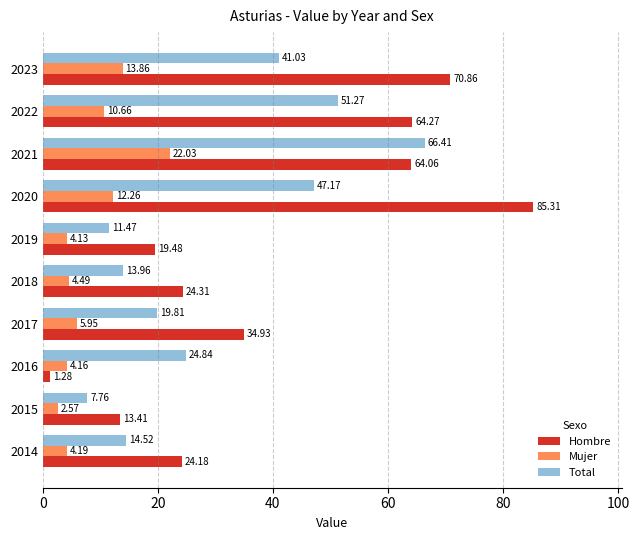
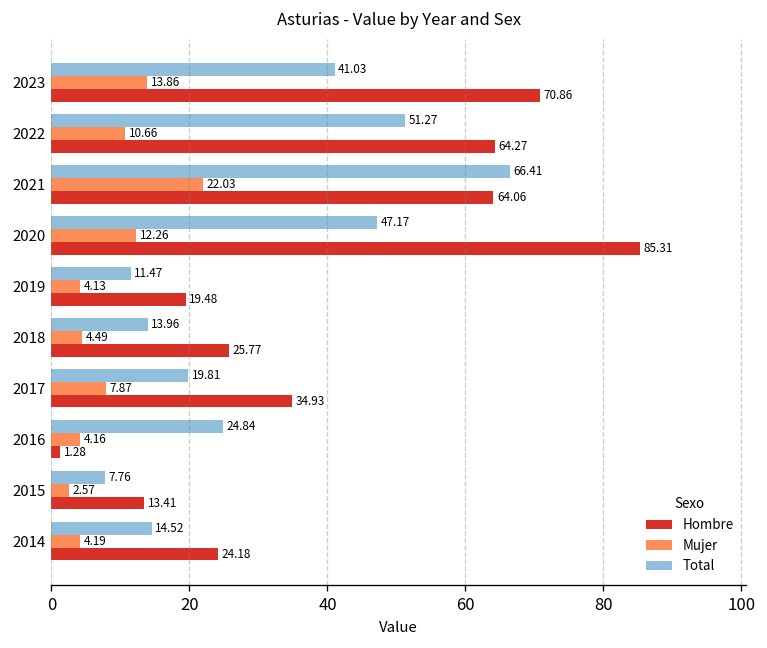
  {
    "Hombre": {
      "2023": 70.86,
      "2022": 64.27,
      "2021": 64.06,
      "2020": 85.31,
      "2019": 19.48,
-     "2018": 24.31,
+     "2018": 25.77,
      "2017": 34.93,
      "2016": 1.28,
      "2015": 13.41,
      "2014": 24.18
    },
    "Mujer": {
      "2023": 13.86,
      "2022": 10.66,
      "2021": 22.03,
      "2020": 12.26,
      "2019": 4.13,
      "2018": 4.49,
-     "2017": 5.95,
+     "2017": 7.87,
      "2016": 4.16,
      "2015": 2.57,
      "2014": 4.19
    },
    "Total": {
      "2023": 41.03,
      "2022": 51.27,
      "2021": 66.41,
      "2020": 47.17,
      "2019": 11.47,
      "2018": 13.96,
      "2017": 19.81,
      "2016": 24.84,
      "2015": 7.76,
      "2014": 14.52
    }
  }
